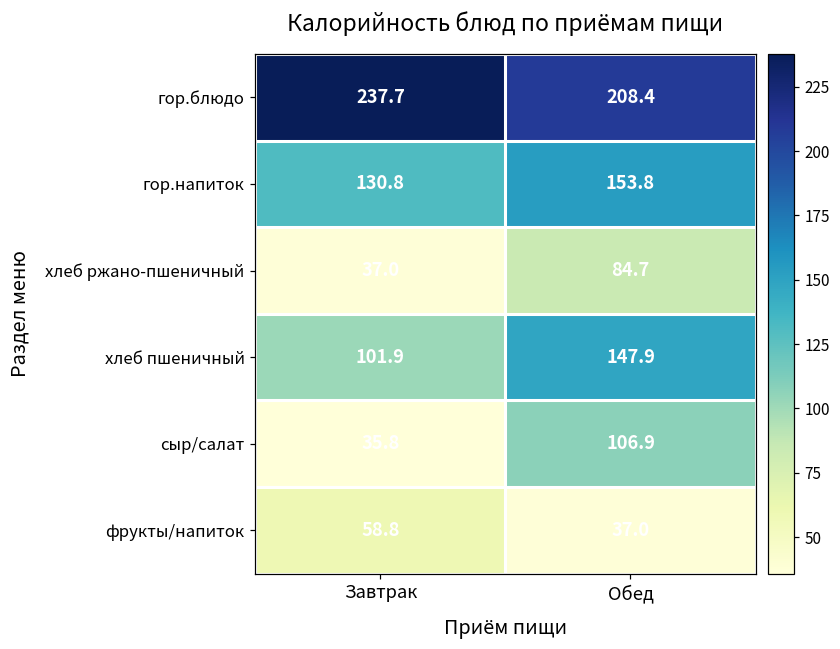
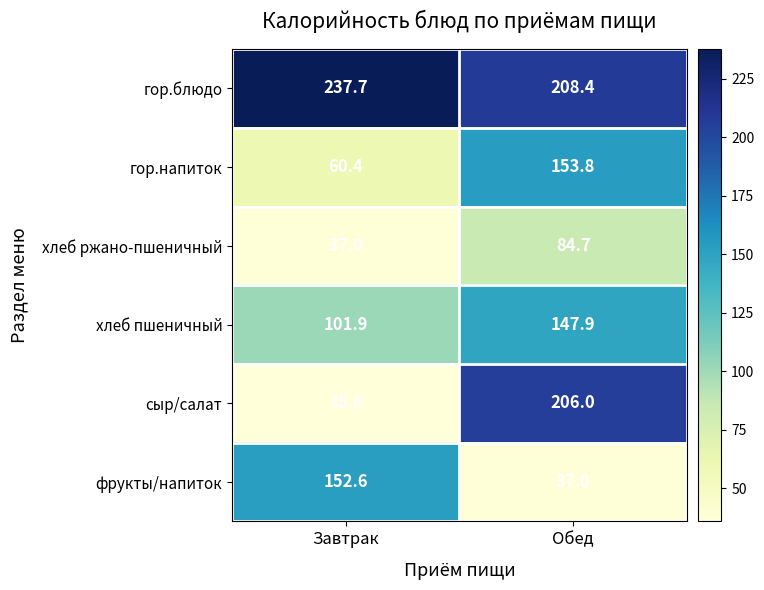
  {
    "гор.блюдо": {
      "Завтрак": 237.7,
      "Обед": 208.4
    },
    "гор.напиток": {
-     "Завтрак": 130.8,
+     "Завтрак": 60.4,
      "Обед": 153.8
    },
    "хлеб ржано-пшеничный": {
      "Обед": 84.7
    },
    "хлеб пшеничный": {
      "Завтрак": 101.9,
      "Обед": 147.9
    },
    "сыр/салат": {
-     "Обед": 106.9
+     "Обед": 206.0
    },
    "фрукты/напиток": {
-     "Завтрак": 58.8
+     "Завтрак": 152.6
    }
  }
